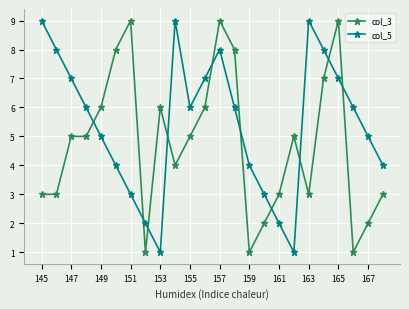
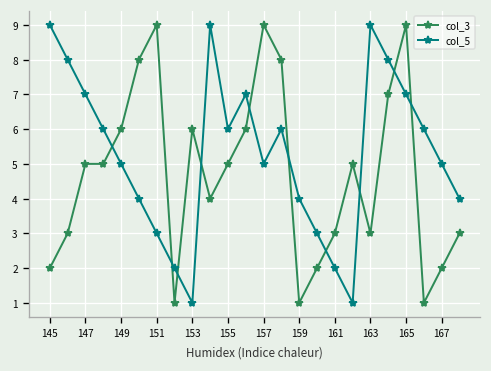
  {
    "col_3": {
-     "145": 3,
+     "145": 2,
      "147": 5,
      "149": 6,
      "151": 9,
      "153": 6,
      "155": 5,
      "157": 9,
      "159": 1,
      "161": 3,
      "163": 3,
      "165": 9,
      "167": 2
    },
    "col_5": {
      "145": 9,
      "147": 7,
      "149": 5,
      "151": 3,
      "153": 1,
      "155": 6,
-     "157": 8,
+     "157": 5,
      "159": 4,
      "161": 2,
      "163": 9,
      "165": 7,
      "167": 5
    }
  }
